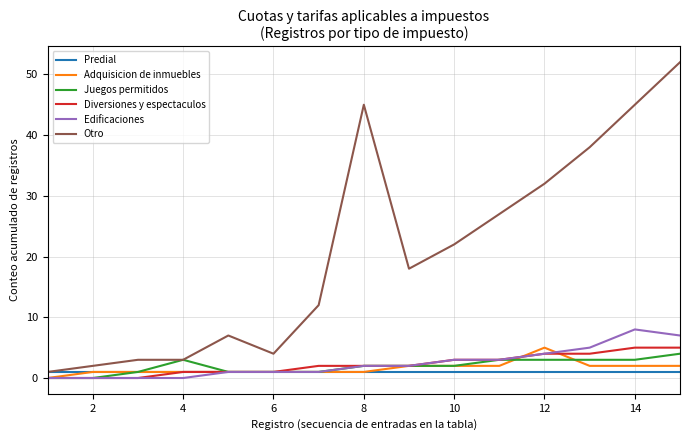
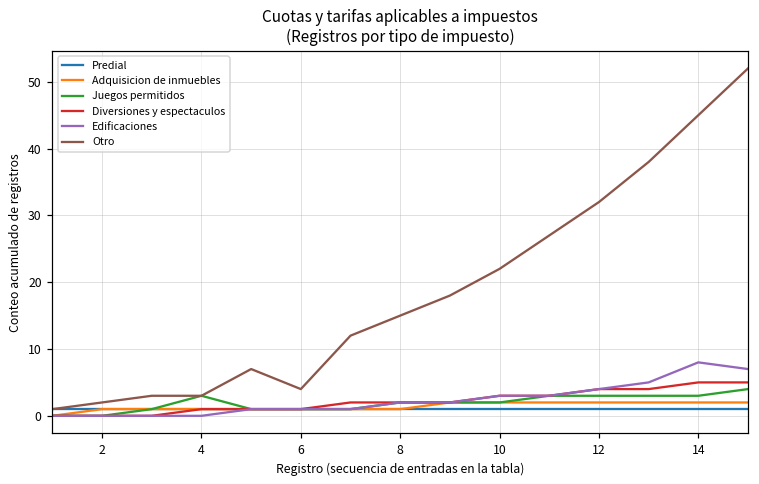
  {
    "Predial": {
      "10": 1,
      "12": 1,
      "14": 1
    },
    "Adquisicion de inmuebles": {
-     "12": 5,
+     "12": 2,
      "14": 2
    },
    "Juegos permitidos": {
      "12": 3,
      "14": 3
    },
    "Diversiones y espectaculos": {
      "14": 5
    },
    "Edificaciones": {
      "4": 0,
      "14": 8
    },
    "Otro": {
      "2": 2,
      "6": 4,
-     "8": 45,
+     "8": 15,
      "10": 22,
      "12": 32,
      "14": 45
    }
  }
